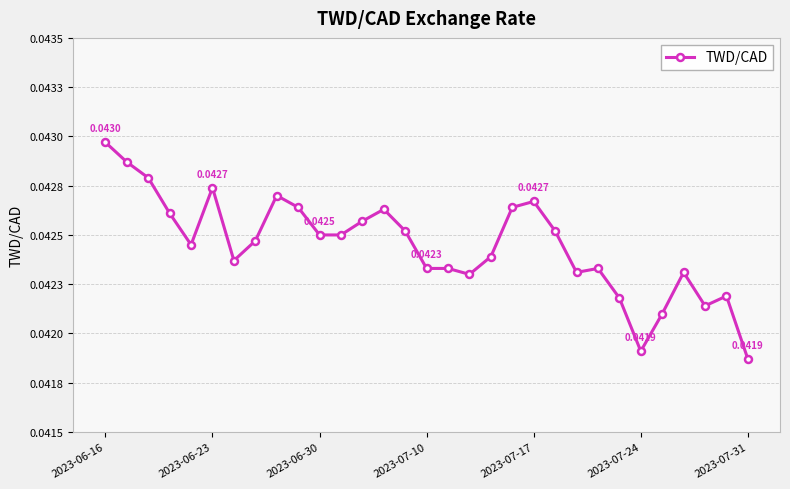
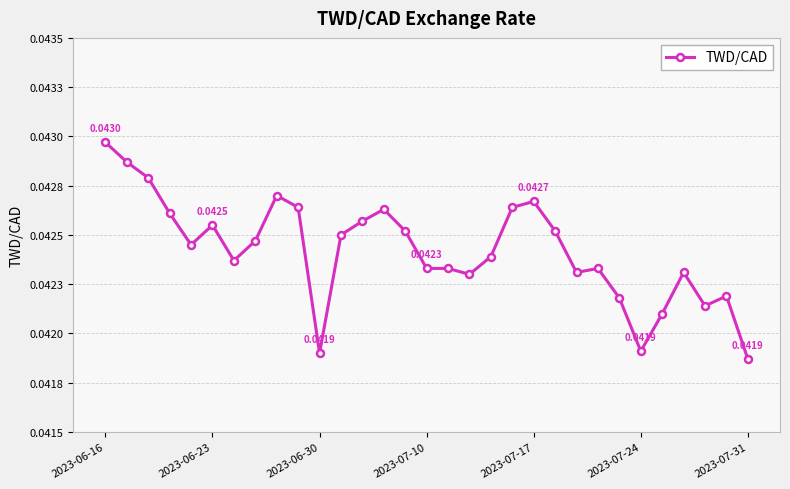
  {
    "2023-06-16": 0.0430,
-   "2023-06-23": 0.0427,
-   "2023-06-30": 0.0425,
+   "2023-06-23": 0.0425,
+   "2023-06-30": 0.0419,
    "2023-07-10": 0.0423,
    "2023-07-17": 0.0427,
    "2023-07-24": 0.0419,
    "2023-07-31": 0.0419
  }
